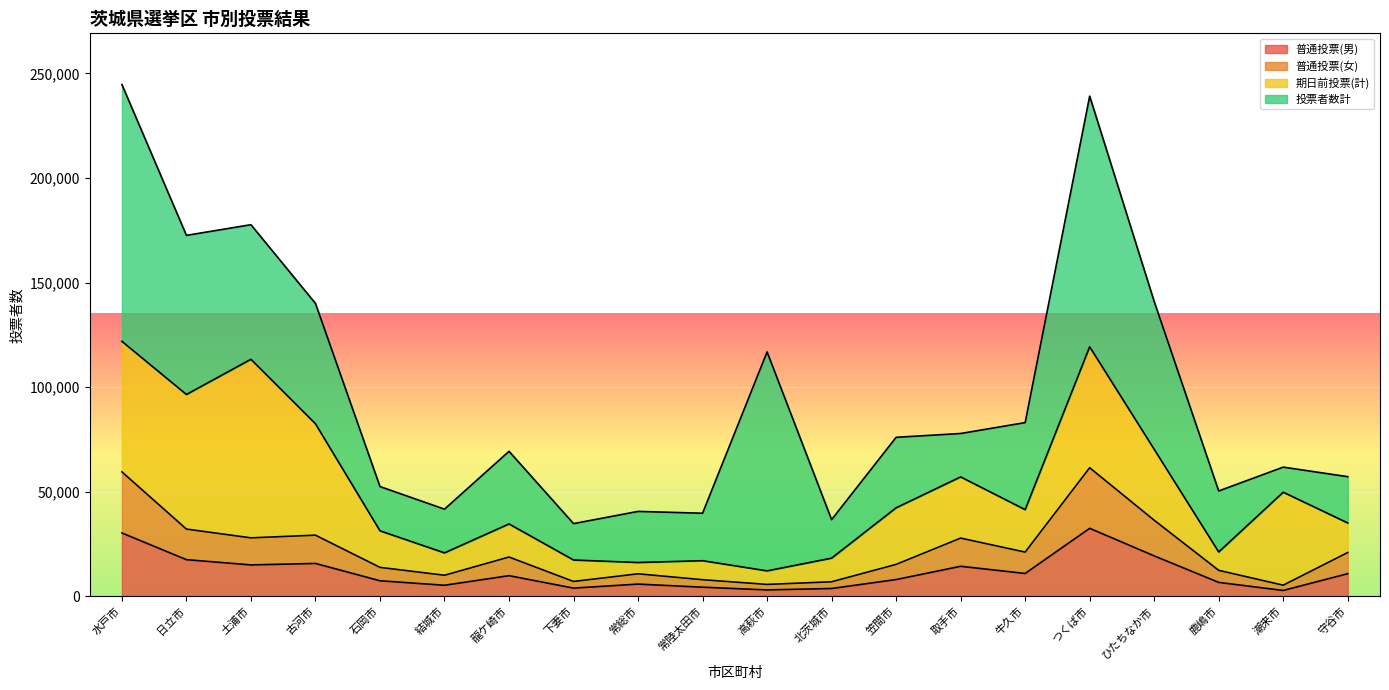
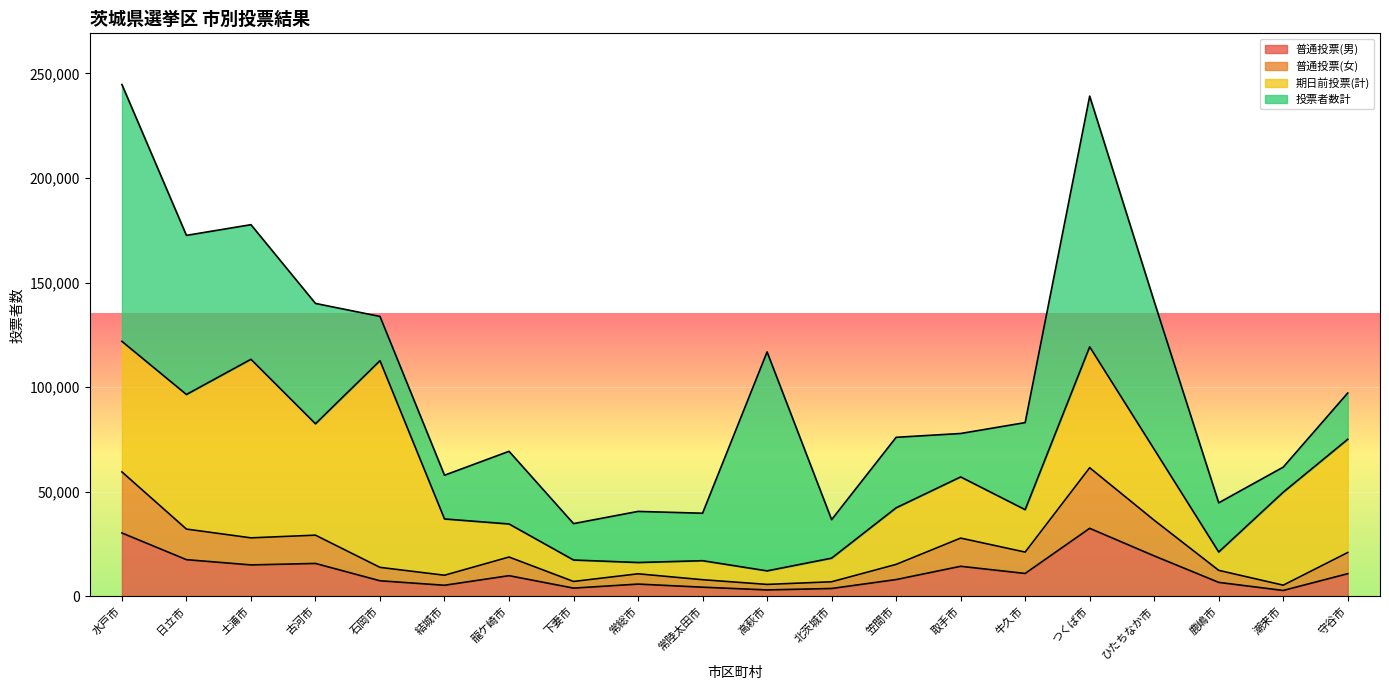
  {
    "期日前投票(計)": {
      "水戸市": "62,000",
      "日立市": "64,000",
      "土浦市": "85,000",
      "古河市": "53,000",
-     "石岡市": "17,000",
-     "結城市": "11,000",
+     "石岡市": "99,000",
+     "結城市": "27,000",
      "龍ケ崎市": "16,000",
      "下妻市": "10,000",
      "常総市": "5,000",
      "常陸太田市": "9,000",
      "高萩市": "6,000",
      "北茨城市": "11,000",
      "笠間市": "27,000",
      "取手市": "29,000",
      "牛久市": "20,000",
      "つくば市": "58,000",
      "ひたちなか市": "34,000",
      "鹿嶋市": "9,000",
      "潮来市": "44,000",
-     "守谷市": "14,000"
+     "守谷市": "54,000"
    },
    "投票者数計": {
      "水戸市": "123,000",
      "日立市": "76,000",
      "土浦市": "64,000",
      "古河市": "58,000",
      "石岡市": "21,000",
      "結城市": "21,000",
      "龍ケ崎市": "35,000",
      "下妻市": "17,000",
      "常総市": "24,000",
      "常陸太田市": "23,000",
      "高萩市": "105,000",
      "北茨城市": "18,000",
      "笠間市": "34,000",
      "取手市": "21,000",
      "牛久市": "42,000",
      "つくば市": "120,000",
      "ひたちなか市": "71,000",
-     "鹿嶋市": "29,000",
+     "鹿嶋市": "24,000",
      "潮来市": "12,000",
      "守谷市": "22,000"
    }
  }
